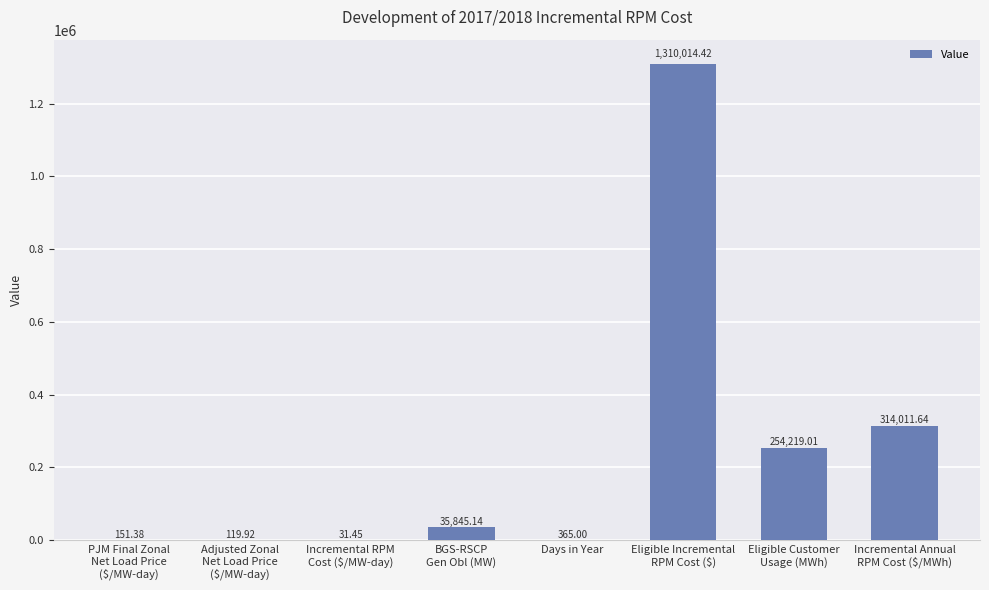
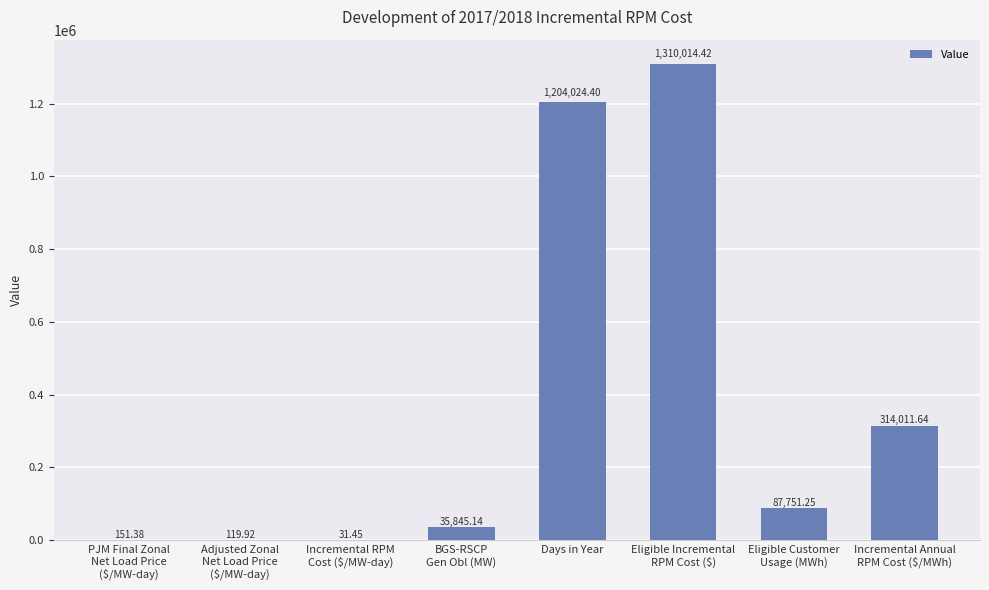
  {
    "PJM Final Zonal Net Load Price ($/MW-day)": "151.38",
    "Adjusted Zonal Net Load Price ($/MW-day)": "119.92",
    "Incremental RPM Cost ($/MW-day)": "31.45",
    "BGS-RSCP Gen Obl (MW)": "35,845.14",
-   "Days in Year": "365.00",
+   "Days in Year": "1,204,024.40",
    "Eligible Incremental RPM Cost ($)": "1,310,014.42",
-   "Eligible Customer Usage (MWh)": "254,219.01",
+   "Eligible Customer Usage (MWh)": "87,751.25",
    "Incremental Annual RPM Cost ($/MWh)": "314,011.64"
  }
